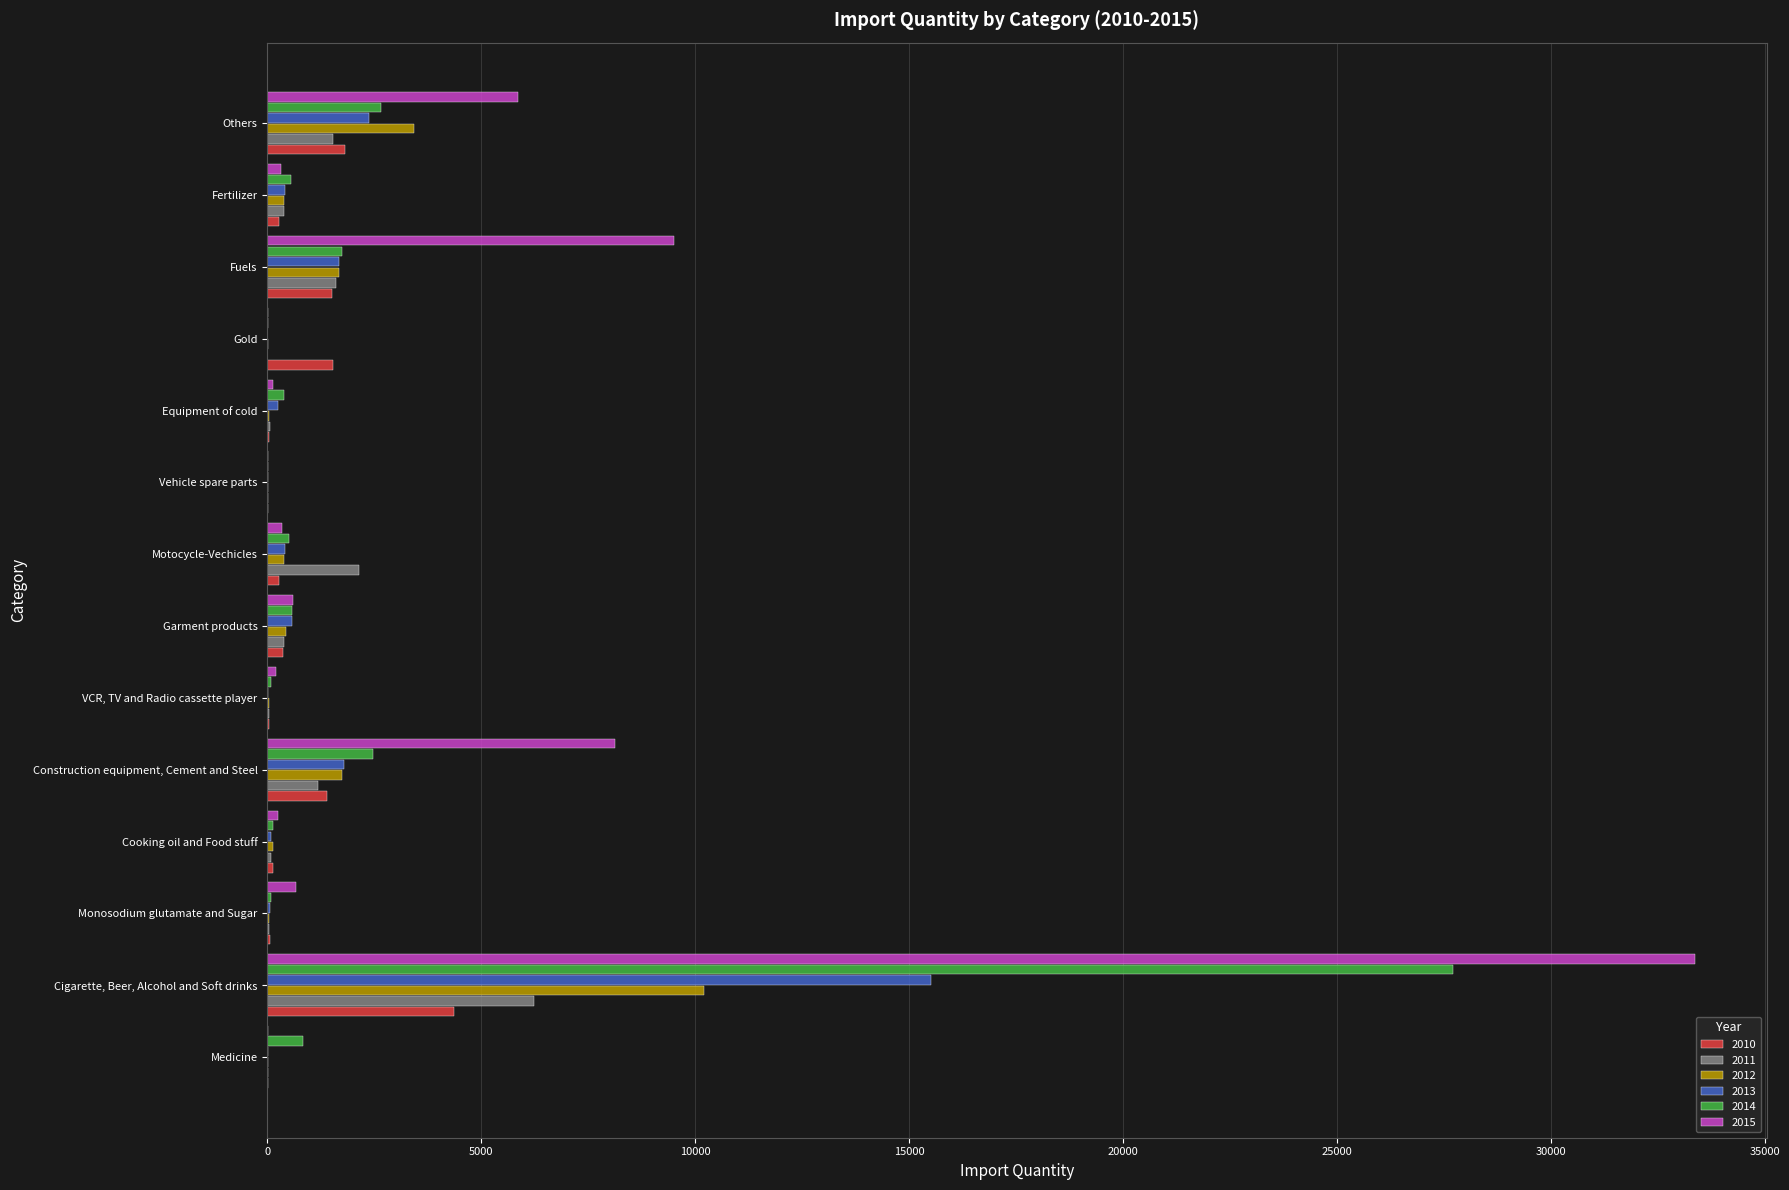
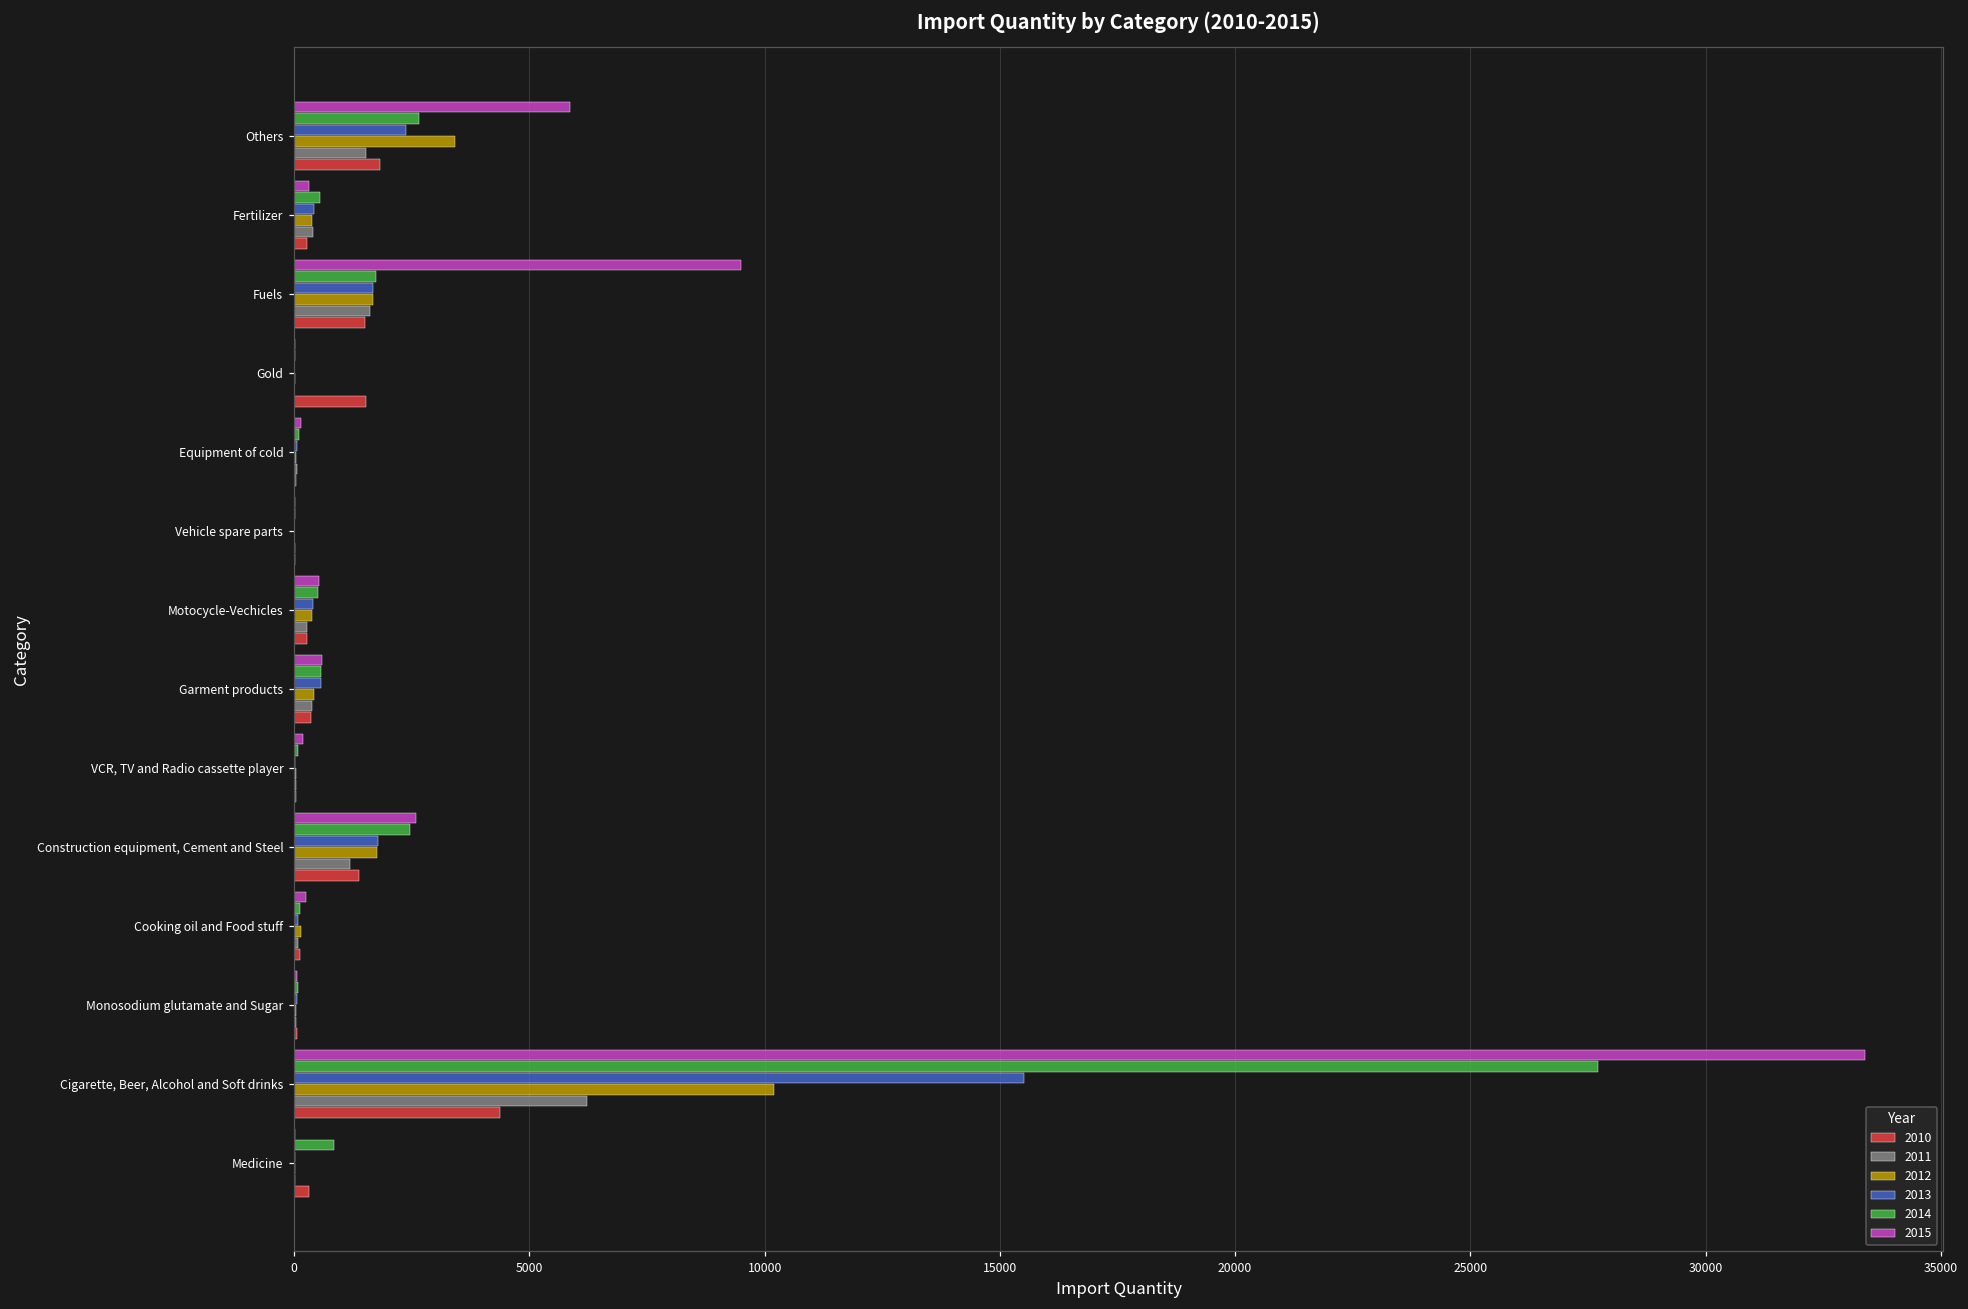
  {
    "2010": {
      "Others": 1800,
      "Fertilizer": 300,
      "Fuels": 1500,
      "Gold": 1500,
      "Motocycle-Vechicles": 300,
      "Garment products": 400,
      "Construction equipment, Cement and Steel": 1400,
      "Cooking oil and Food stuff": 100,
      "Monosodium glutamate and Sugar": 100,
      "Cigarette, Beer, Alcohol and Soft drinks": 4400,
-     "Medicine": 0
+     "Medicine": 300
    },
    "2011": {
      "Others": 1500,
      "Fertilizer": 400,
      "Fuels": 1600,
      "Equipment of cold": 100,
-     "Motocycle-Vechicles": 2200,
+     "Motocycle-Vechicles": 300,
      "Garment products": 400,
      "Construction equipment, Cement and Steel": 1200,
      "Cooking oil and Food stuff": 100,
      "Cigarette, Beer, Alcohol and Soft drinks": 6200
    },
    "2012": {
      "Others": 3400,
      "Fertilizer": 400,
      "Fuels": 1700,
      "Motocycle-Vechicles": 400,
      "Garment products": 400,
      "Construction equipment, Cement and Steel": 1800,
      "Cooking oil and Food stuff": 100,
      "Cigarette, Beer, Alcohol and Soft drinks": 10200
    },
    "2013": {
      "Others": 2400,
      "Fertilizer": 400,
      "Fuels": 1700,
-     "Equipment of cold": 300,
+     "Equipment of cold": 100,
      "Motocycle-Vechicles": 400,
      "Garment products": 600,
      "Construction equipment, Cement and Steel": 1800,
      "Cooking oil and Food stuff": 100,
      "Monosodium glutamate and Sugar": 100,
      "Cigarette, Beer, Alcohol and Soft drinks": 15500
    },
    "2014": {
      "Others": 2600,
      "Fertilizer": 500,
      "Fuels": 1700,
-     "Equipment of cold": 400,
+     "Equipment of cold": 100,
      "Motocycle-Vechicles": 500,
      "Garment products": 600,
      "VCR, TV and Radio cassette player": 100,
      "Construction equipment, Cement and Steel": 2500,
      "Cooking oil and Food stuff": 100,
      "Monosodium glutamate and Sugar": 100,
      "Cigarette, Beer, Alcohol and Soft drinks": 27700,
      "Medicine": 800
    },
    "2015": {
      "Others": 5900,
      "Fertilizer": 300,
      "Fuels": 9500,
      "Equipment of cold": 100,
-     "Motocycle-Vechicles": 300,
+     "Motocycle-Vechicles": 500,
      "Garment products": 600,
      "VCR, TV and Radio cassette player": 200,
-     "Construction equipment, Cement and Steel": 8100,
+     "Construction equipment, Cement and Steel": 2600,
      "Cooking oil and Food stuff": 300,
-     "Monosodium glutamate and Sugar": 700,
+     "Monosodium glutamate and Sugar": 100,
      "Cigarette, Beer, Alcohol and Soft drinks": 33400
    }
  }
